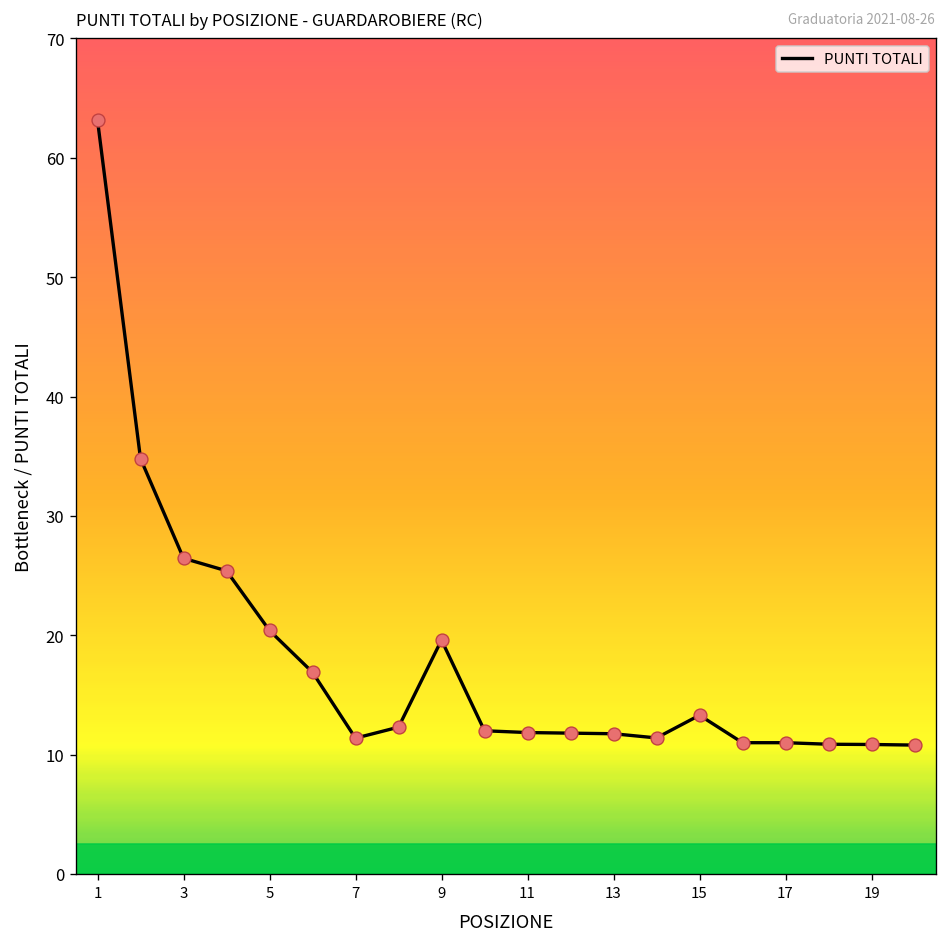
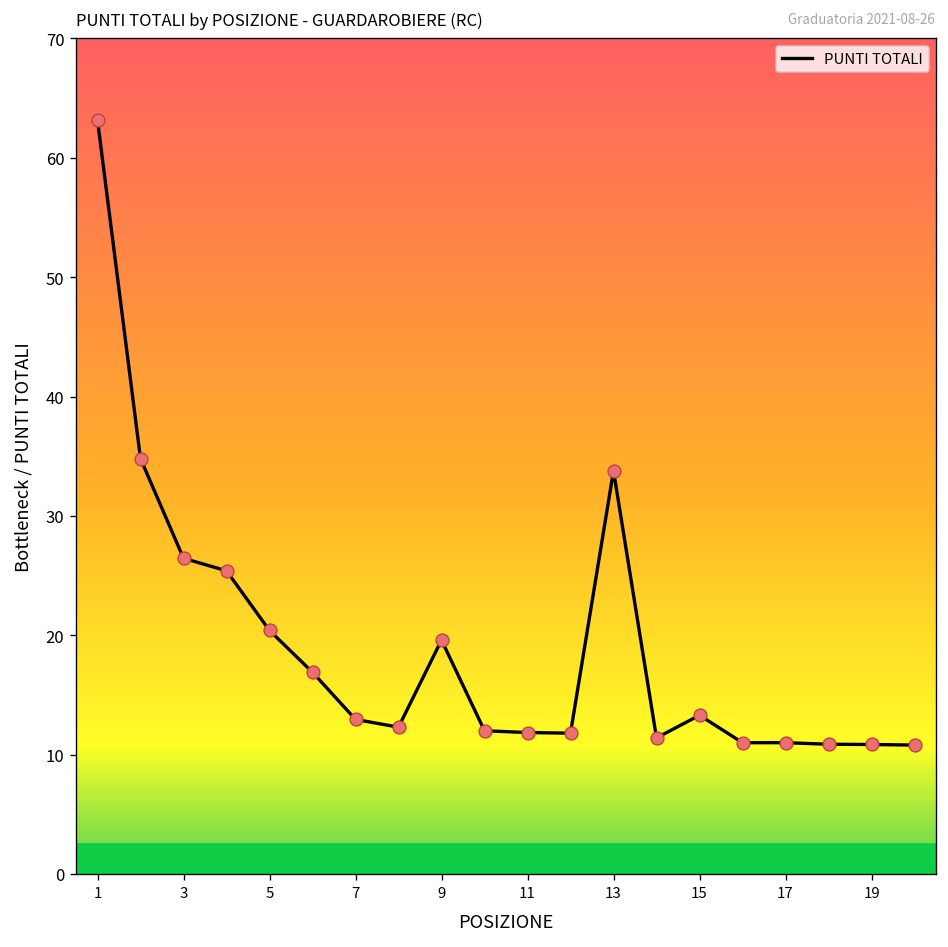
  {
    "1": 63,
    "3": 26,
    "5": 20,
-   "7": 11,
+   "7": 13,
    "9": 20,
    "11": 12,
-   "13": 12,
+   "13": 34,
    "15": 13,
    "17": 11,
    "19": 11
  }
